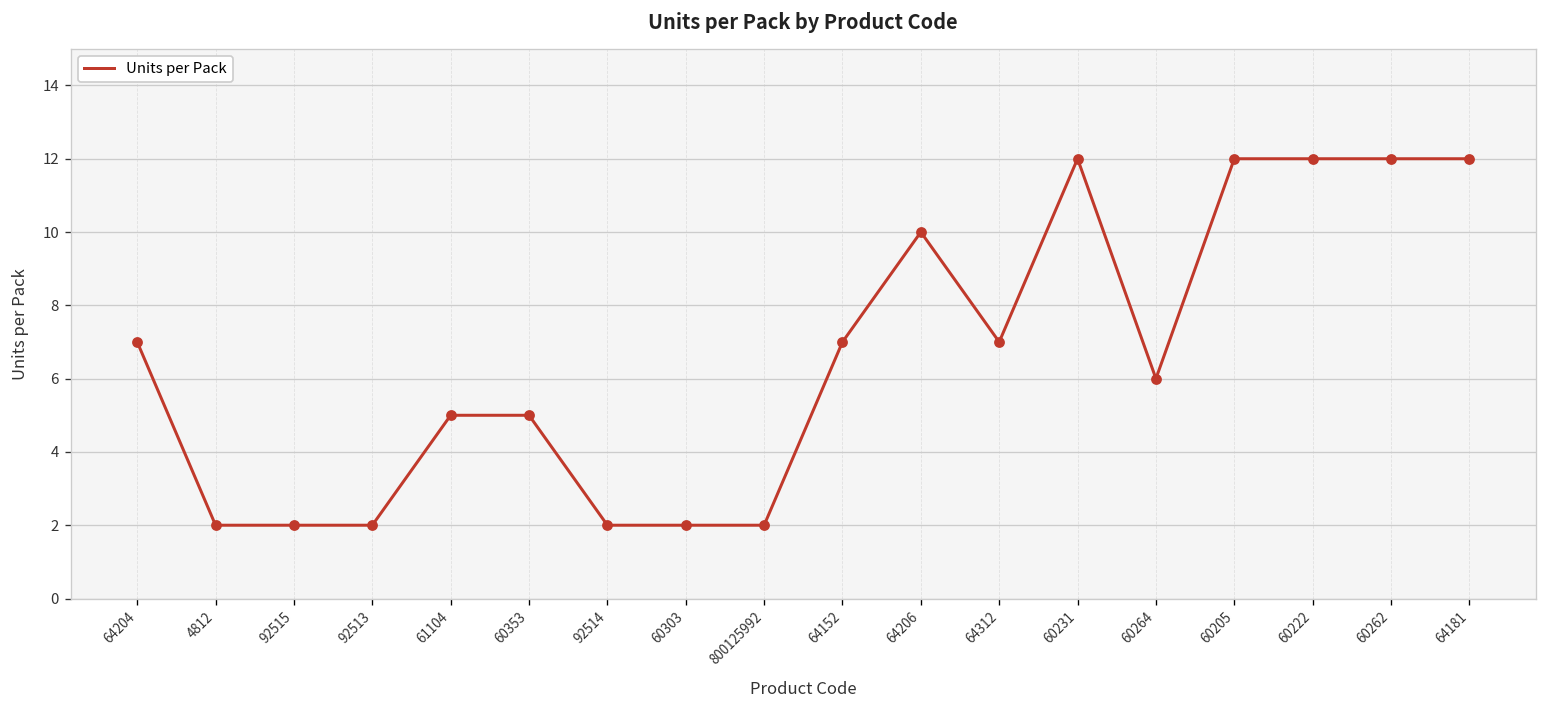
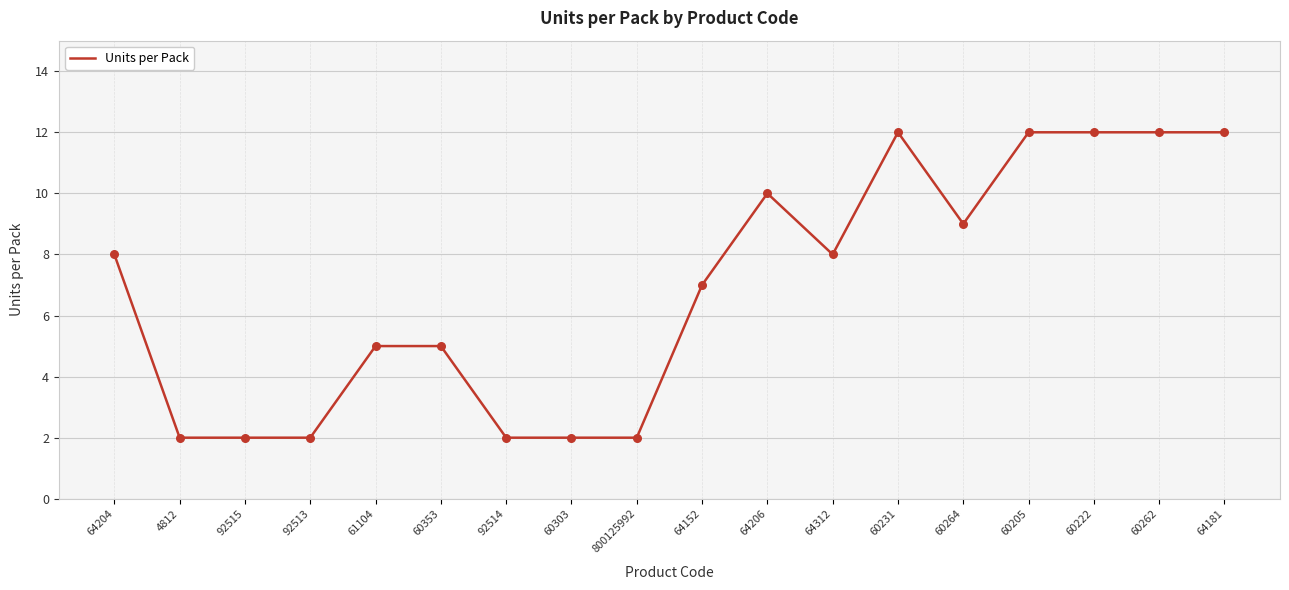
  {
-   "64204": 7,
+   "64204": 8,
    "4812": 2,
    "92515": 2,
    "92513": 2,
    "61104": 5,
    "60353": 5,
    "92514": 2,
    "60303": 2,
    "800125992": 2,
    "64152": 7,
    "64206": 10,
-   "64312": 7,
+   "64312": 8,
    "60231": 12,
-   "60264": 6,
+   "60264": 9,
    "60205": 12,
    "60222": 12,
    "60262": 12,
    "64181": 12
  }
